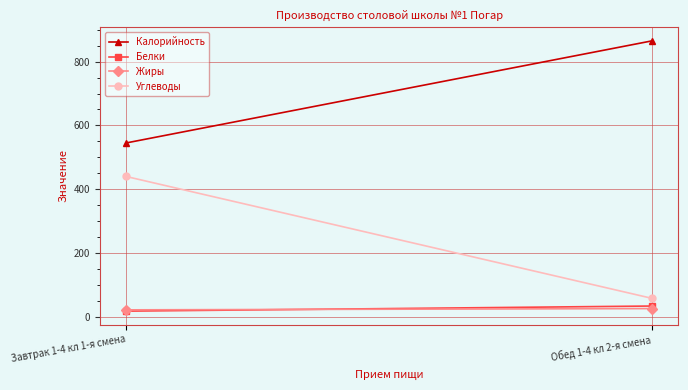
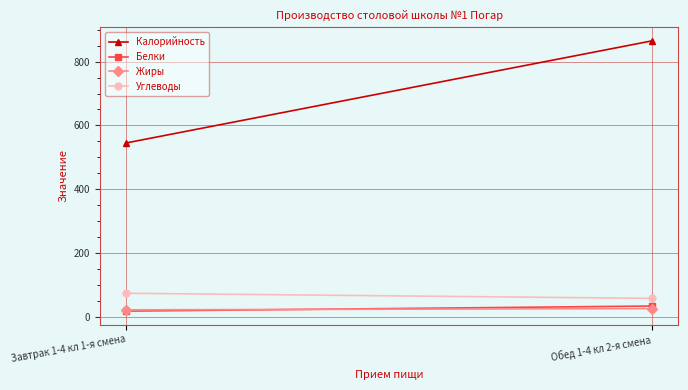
  {
    "Калорийность": {
      "Завтрак 1-4 кл 1-я смена": 550,
      "Обед 1-4 кл 2-я смена": 870
    },
    "Белки": {
      "Обед 1-4 кл 2-я смена": 30
    },
    "Жиры": {
      "Обед 1-4 кл 2-я смена": 30
    },
    "Углеводы": {
-     "Завтрак 1-4 кл 1-я смена": 440,
+     "Завтрак 1-4 кл 1-я смена": 70,
      "Обед 1-4 кл 2-я смена": 60
    }
  }
